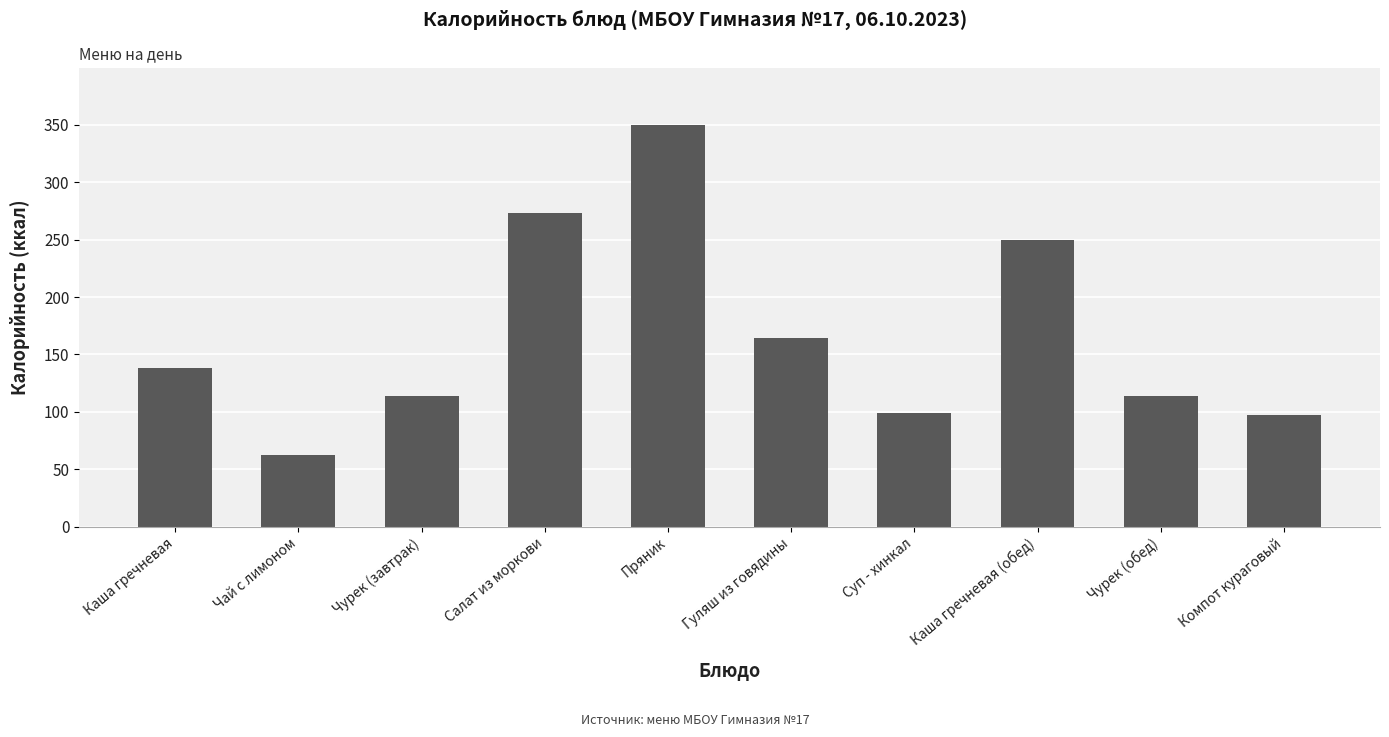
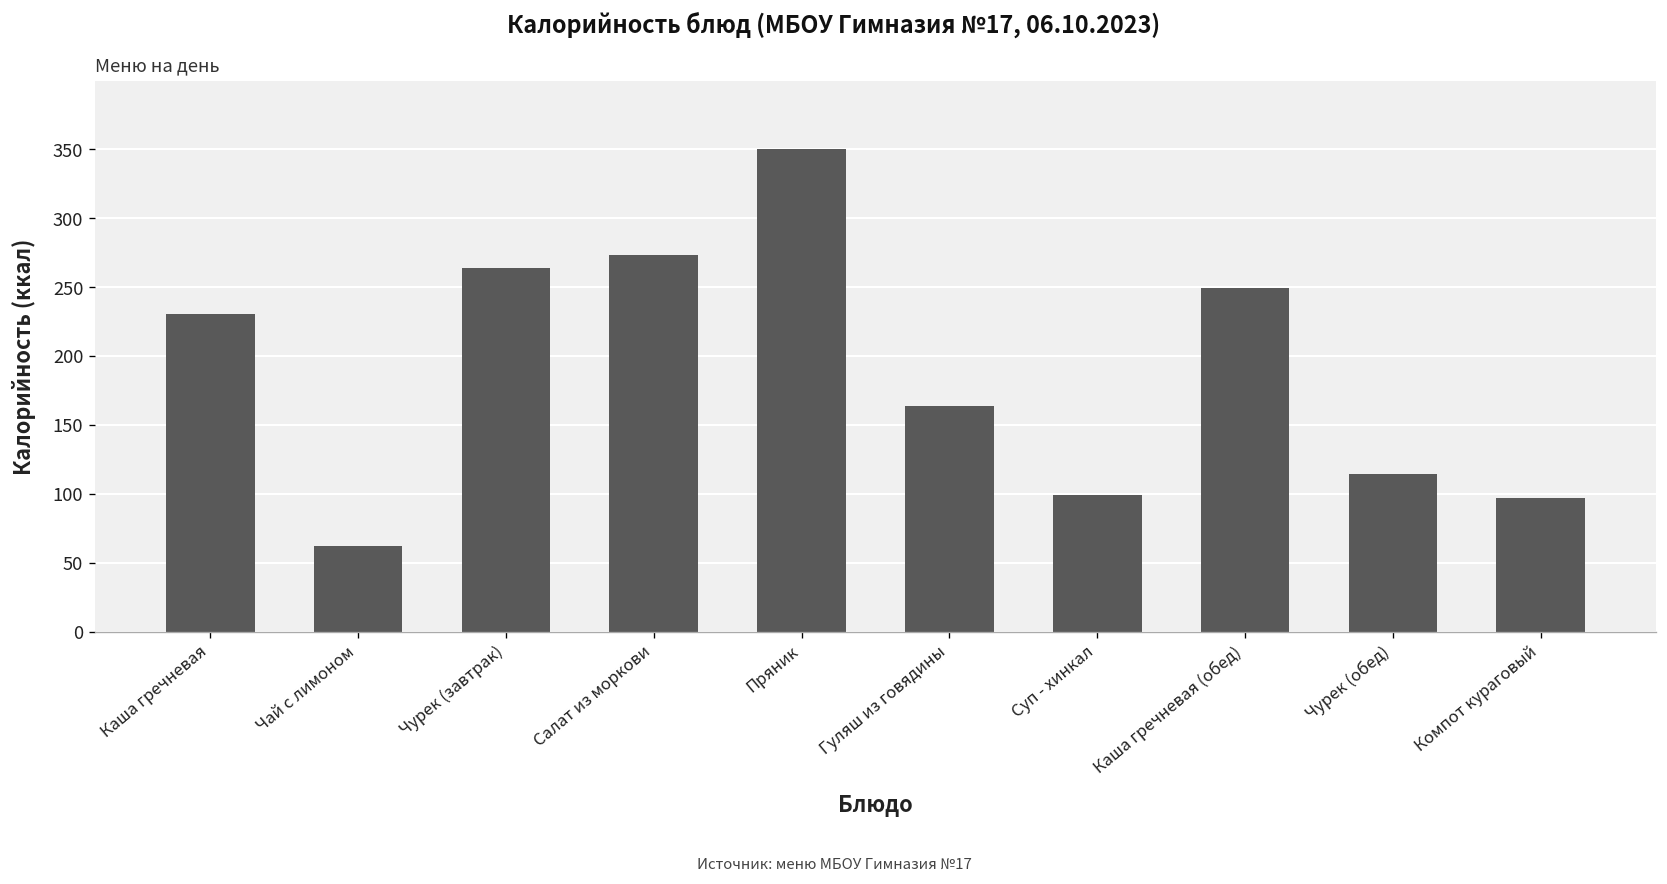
  {
-   "Каша гречневая": 138,
+   "Каша гречневая": 230,
    "Чай с лимоном": 62,
-   "Чурек (завтрак)": 114,
+   "Чурек (завтрак)": 264,
    "Салат из моркови": 273,
    "Пряник": 350,
    "Гуляш из говядины": 164,
    "Суп - хинкал": 99,
    "Каша гречневая (обед)": 249,
    "Чурек (обед)": 114,
    "Компот кураговый": 97
  }
